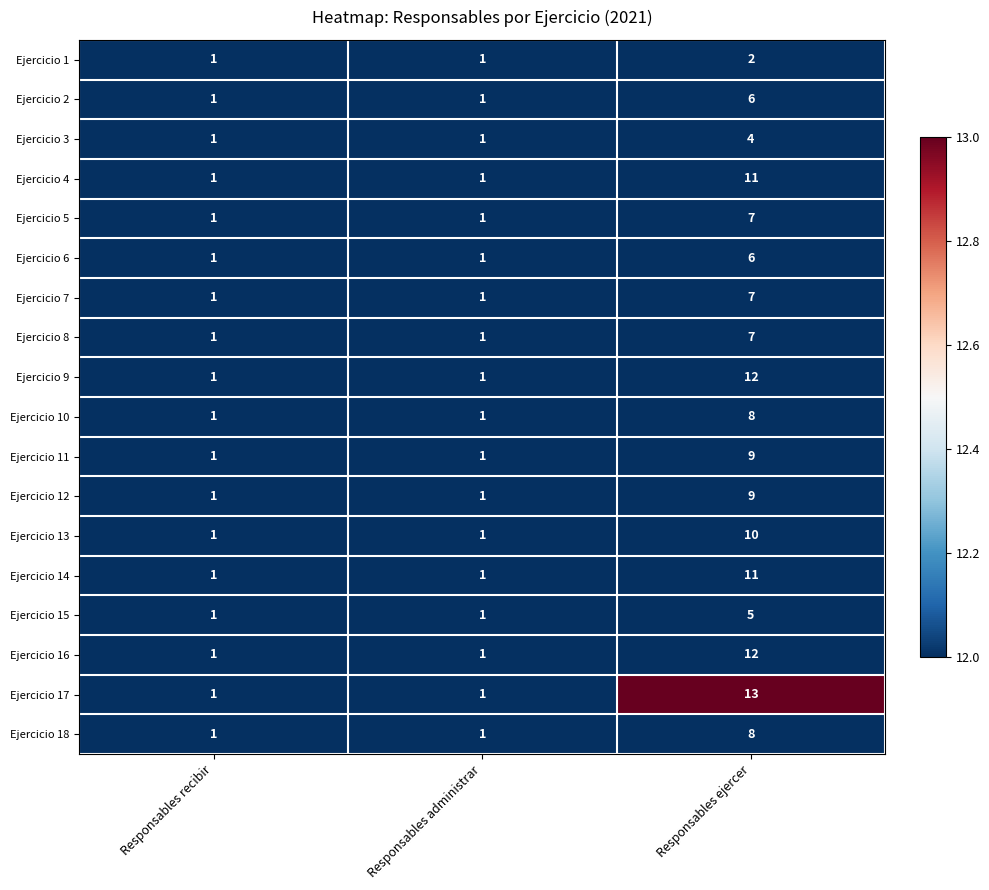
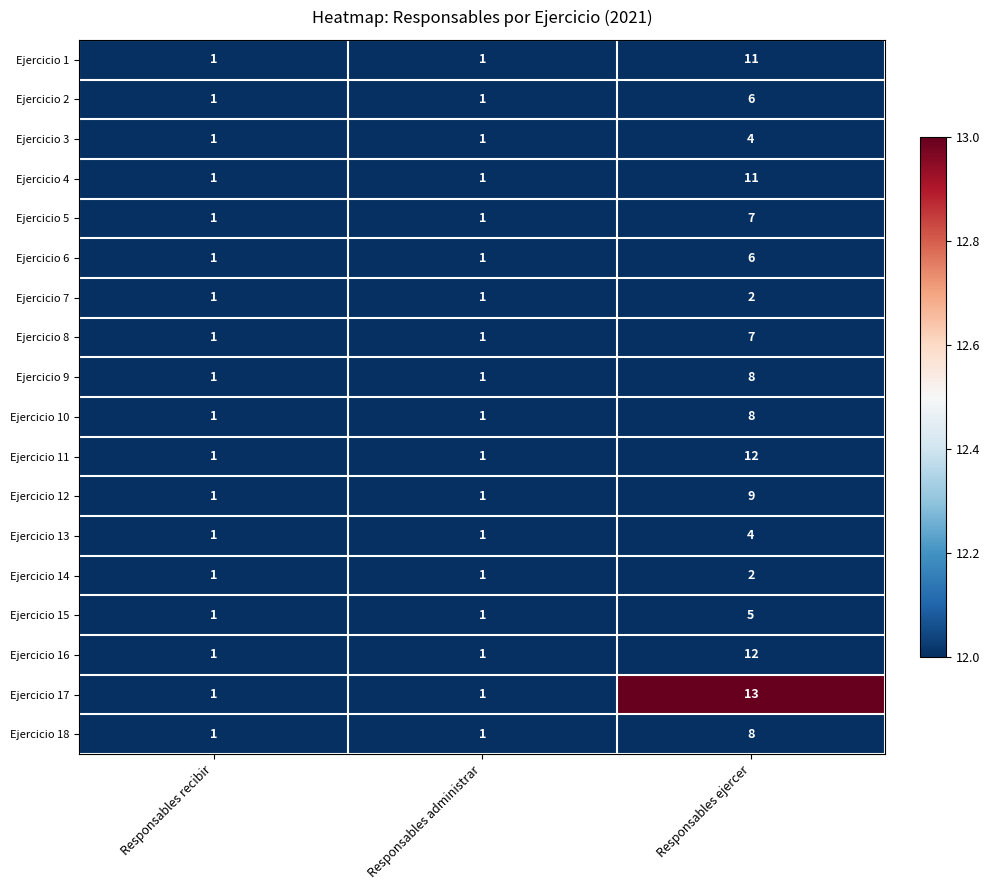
  {
    "Ejercicio 1": {
      "Responsables recibir": 1,
      "Responsables administrar": 1,
-     "Responsables ejercer": 2
+     "Responsables ejercer": 11
    },
    "Ejercicio 2": {
      "Responsables recibir": 1,
      "Responsables administrar": 1,
      "Responsables ejercer": 6
    },
    "Ejercicio 3": {
      "Responsables recibir": 1,
      "Responsables administrar": 1,
      "Responsables ejercer": 4
    },
    "Ejercicio 4": {
      "Responsables recibir": 1,
      "Responsables administrar": 1,
      "Responsables ejercer": 11
    },
    "Ejercicio 5": {
      "Responsables recibir": 1,
      "Responsables administrar": 1,
      "Responsables ejercer": 7
    },
    "Ejercicio 6": {
      "Responsables recibir": 1,
      "Responsables administrar": 1,
      "Responsables ejercer": 6
    },
    "Ejercicio 7": {
      "Responsables recibir": 1,
      "Responsables administrar": 1,
-     "Responsables ejercer": 7
+     "Responsables ejercer": 2
    },
    "Ejercicio 8": {
      "Responsables recibir": 1,
      "Responsables administrar": 1,
      "Responsables ejercer": 7
    },
    "Ejercicio 9": {
      "Responsables recibir": 1,
      "Responsables administrar": 1,
-     "Responsables ejercer": 12
+     "Responsables ejercer": 8
    },
    "Ejercicio 10": {
      "Responsables recibir": 1,
      "Responsables administrar": 1,
      "Responsables ejercer": 8
    },
    "Ejercicio 11": {
      "Responsables recibir": 1,
      "Responsables administrar": 1,
-     "Responsables ejercer": 9
+     "Responsables ejercer": 12
    },
    "Ejercicio 12": {
      "Responsables recibir": 1,
      "Responsables administrar": 1,
      "Responsables ejercer": 9
    },
    "Ejercicio 13": {
      "Responsables recibir": 1,
      "Responsables administrar": 1,
-     "Responsables ejercer": 10
+     "Responsables ejercer": 4
    },
    "Ejercicio 14": {
      "Responsables recibir": 1,
      "Responsables administrar": 1,
-     "Responsables ejercer": 11
+     "Responsables ejercer": 2
    },
    "Ejercicio 15": {
      "Responsables recibir": 1,
      "Responsables administrar": 1,
      "Responsables ejercer": 5
    },
    "Ejercicio 16": {
      "Responsables recibir": 1,
      "Responsables administrar": 1,
      "Responsables ejercer": 12
    },
    "Ejercicio 17": {
      "Responsables recibir": 1,
      "Responsables administrar": 1,
      "Responsables ejercer": 13
    },
    "Ejercicio 18": {
      "Responsables recibir": 1,
      "Responsables administrar": 1,
      "Responsables ejercer": 8
    }
  }
